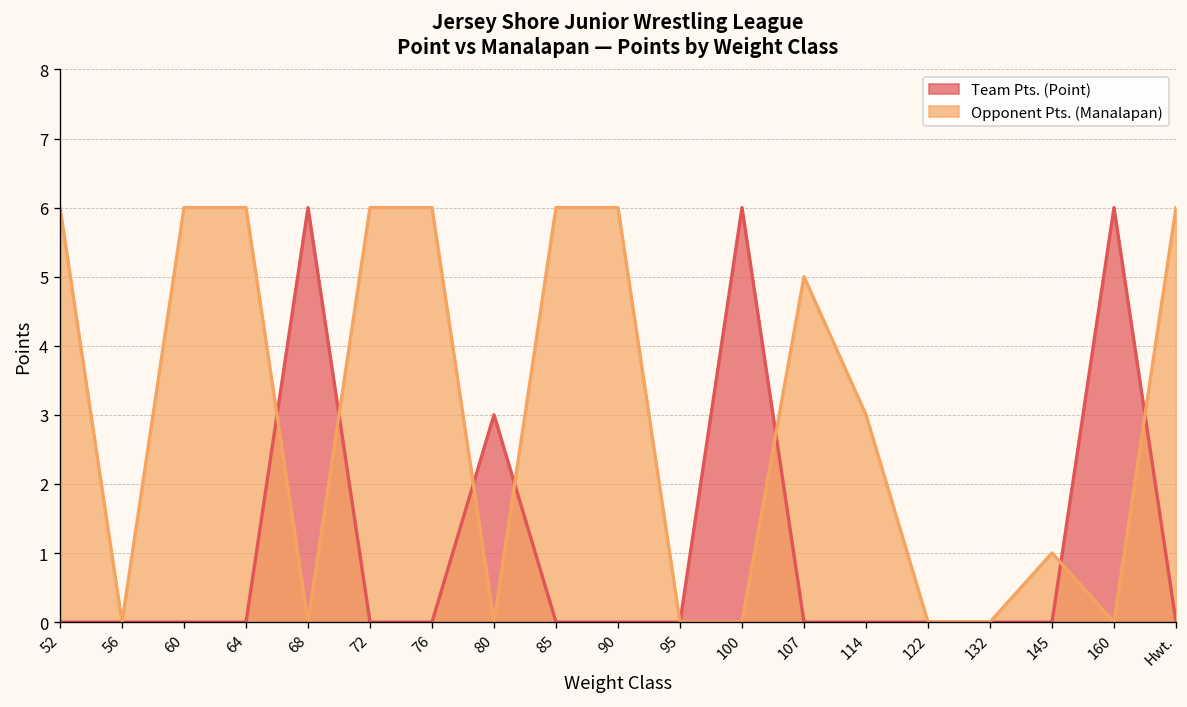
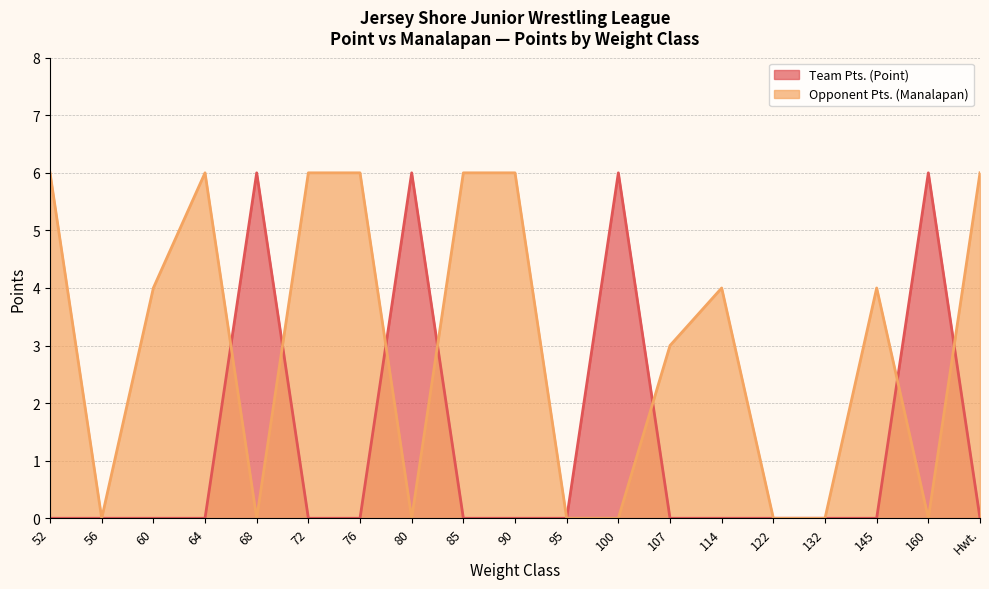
  {
    "Team Pts. (Point)": {
      "52": 0,
      "60": 0,
      "64": 0,
      "68": 6,
      "72": 0,
      "76": 0,
-     "80": 3,
+     "80": 6,
      "85": 0,
      "90": 0,
      "100": 6,
      "107": 0,
      "114": 0,
      "145": 0,
      "160": 6,
      "Hwt.": 0
    },
    "Opponent Pts. (Manalapan)": {
      "52": 6,
-     "60": 6,
+     "60": 4,
      "64": 6,
      "68": 0,
      "72": 6,
      "76": 6,
      "80": 0,
      "85": 6,
      "90": 6,
      "100": 0,
-     "107": 5,
-     "114": 3,
-     "145": 1,
+     "107": 3,
+     "114": 4,
+     "145": 4,
      "160": 0,
      "Hwt.": 6
    }
  }
